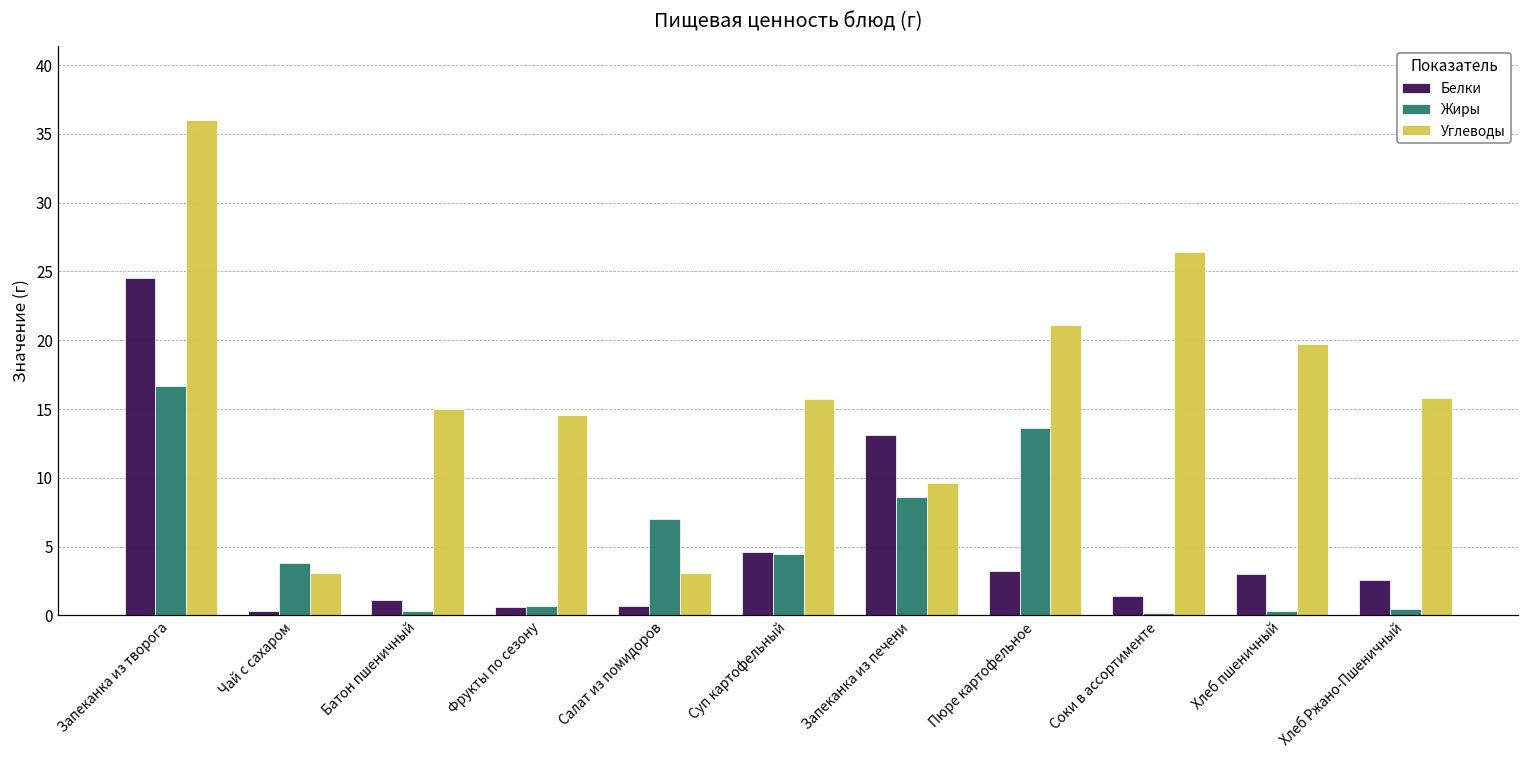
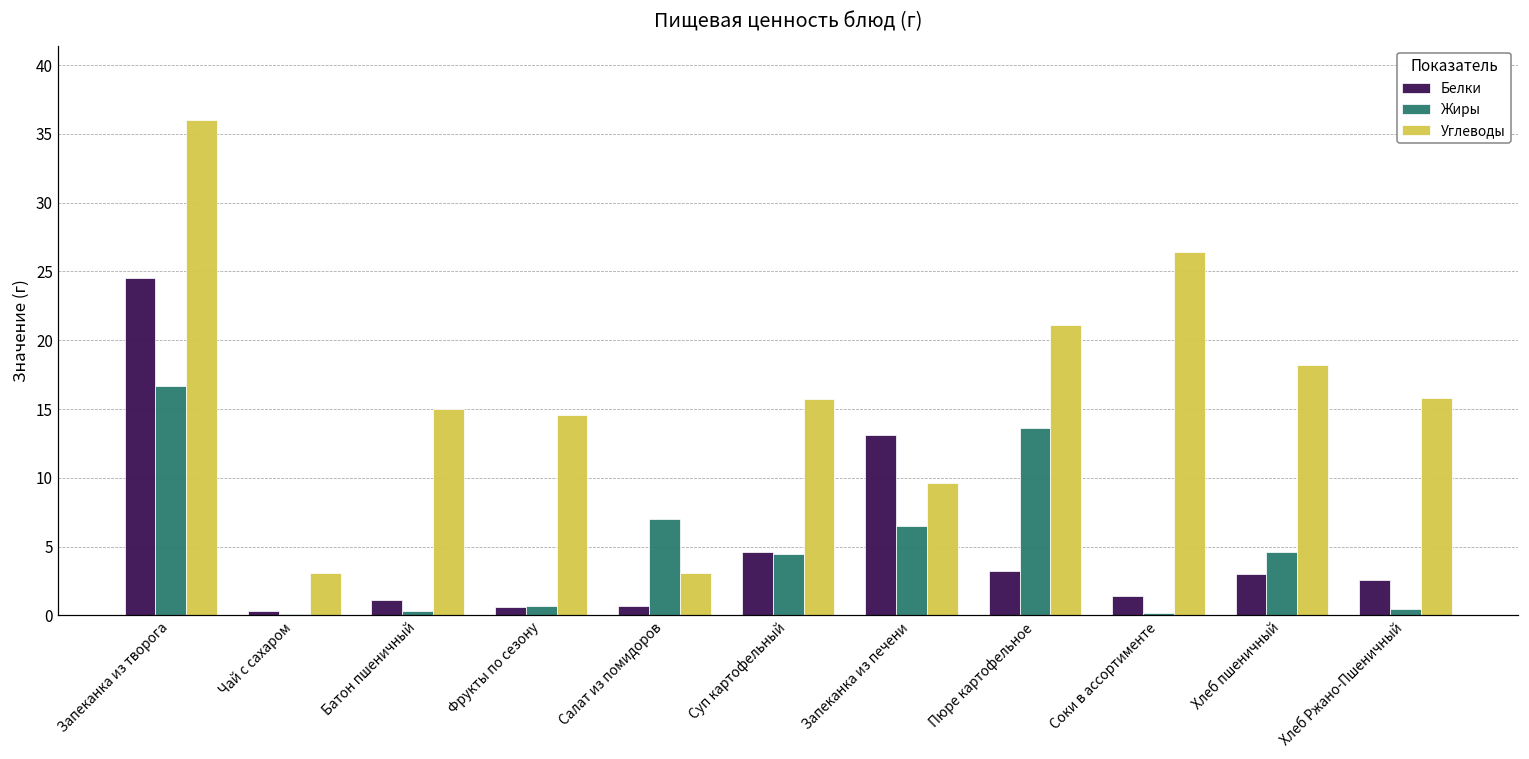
  {
    "Белки": {
      "Запеканка из творога": 24.5,
      "Чай с сахаром": 0.3,
      "Батон пшеничный": 1.1,
      "Фрукты по сезону": 0.6,
      "Салат из помидоров": 0.7,
      "Суп картофельный": 4.6,
      "Запеканка из печени": 13.1,
      "Пюре картофельное": 3.2,
      "Соки в ассортименте": 1.4,
      "Хлеб пшеничный": 3.0,
      "Хлеб Ржано-Пшеничный": 2.6
    },
    "Жиры": {
      "Запеканка из творога": 16.7,
-     "Чай с сахаром": 3.8,
+     "Чай с сахаром": 0.1,
      "Батон пшеничный": 0.3,
      "Фрукты по сезону": 0.7,
      "Салат из помидоров": 7.0,
      "Суп картофельный": 4.5,
-     "Запеканка из печени": 8.6,
+     "Запеканка из печени": 6.5,
      "Пюре картофельное": 13.6,
      "Соки в ассортименте": 0.2,
-     "Хлеб пшеничный": 0.3,
+     "Хлеб пшеничный": 4.6,
      "Хлеб Ржано-Пшеничный": 0.5
    },
    "Углеводы": {
      "Запеканка из творога": 36.0,
      "Чай с сахаром": 3.1,
      "Батон пшеничный": 15.0,
      "Фрукты по сезону": 14.6,
      "Салат из помидоров": 3.1,
      "Суп картофельный": 15.7,
      "Запеканка из печени": 9.6,
      "Пюре картофельное": 21.1,
      "Соки в ассортименте": 26.4,
-     "Хлеб пшеничный": 19.7,
+     "Хлеб пшеничный": 18.2,
      "Хлеб Ржано-Пшеничный": 15.8
    }
  }
